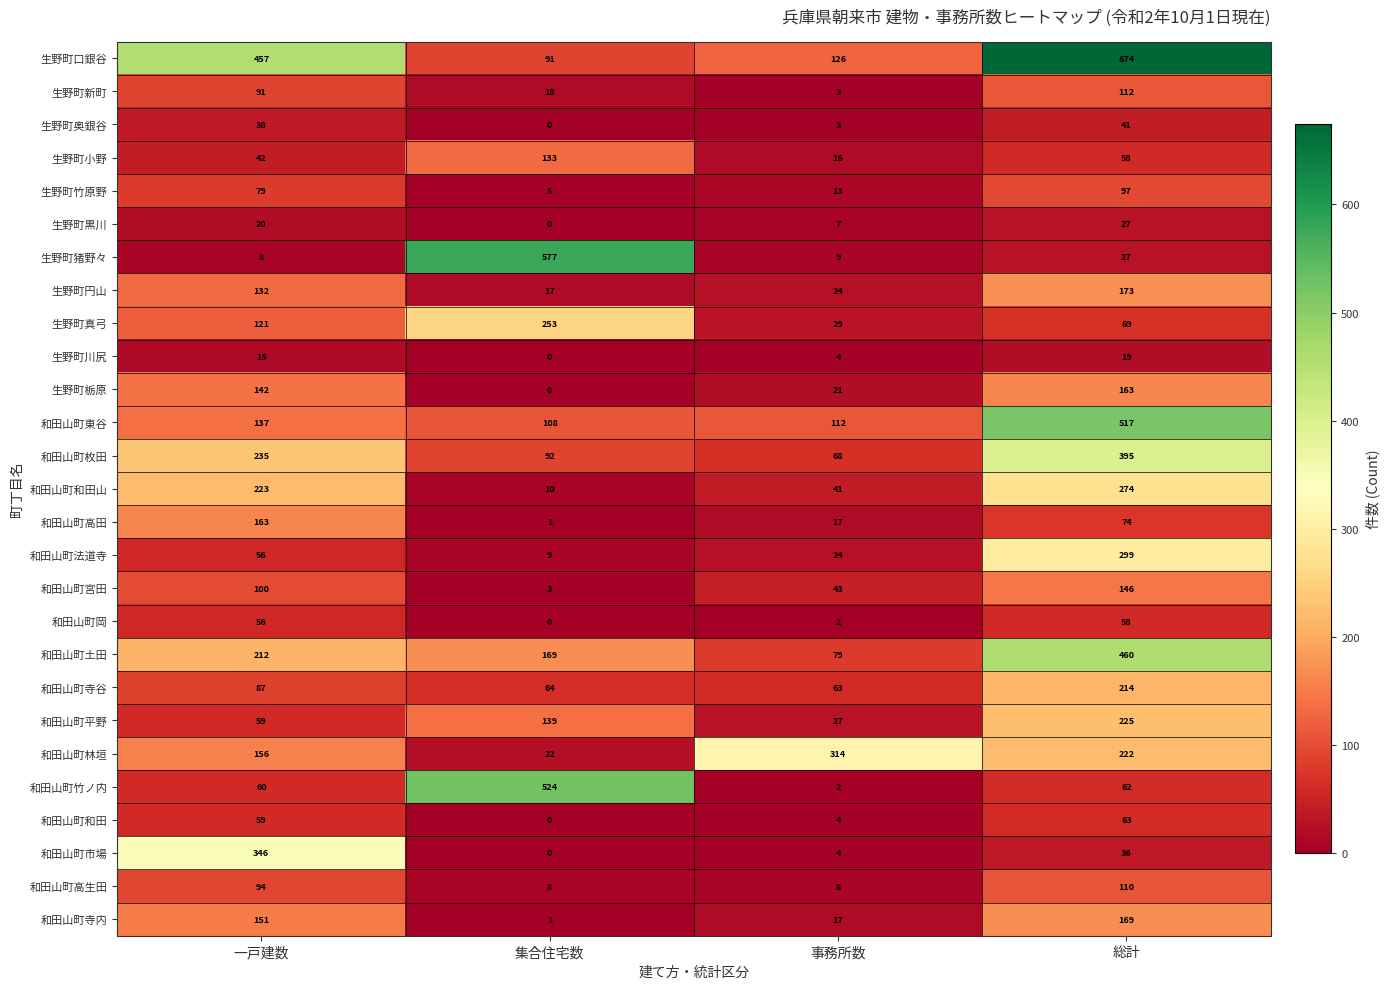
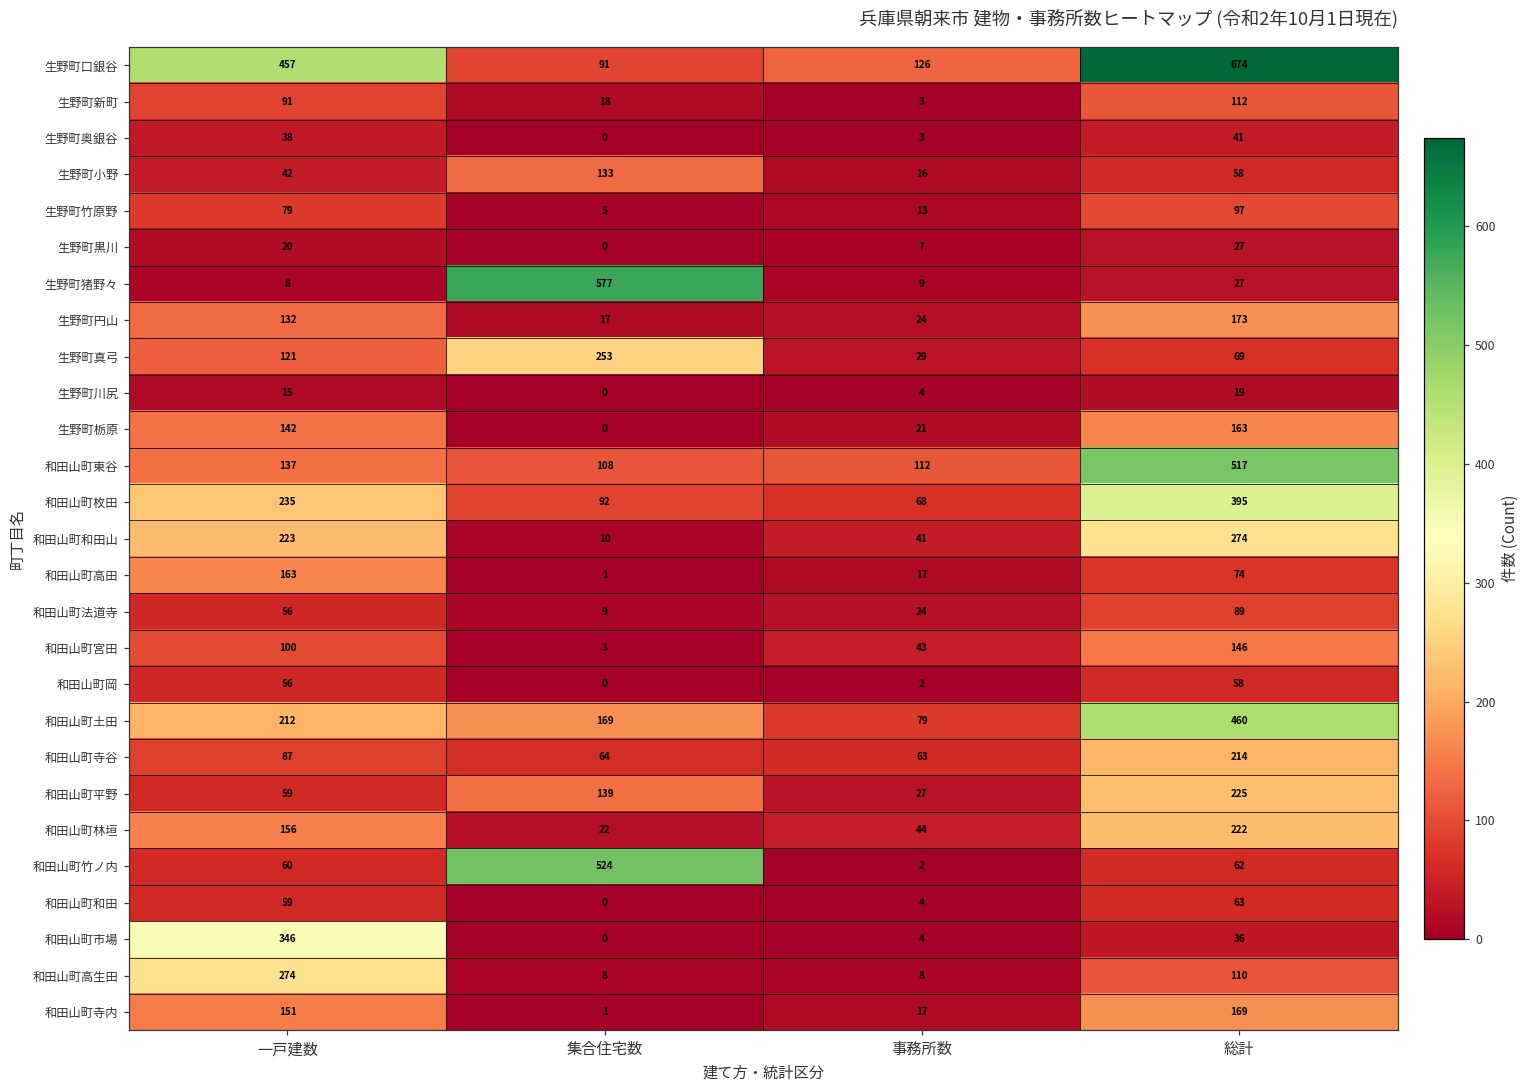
  {
    "生野町口銀谷": {
      "一戸建数": 457,
      "集合住宅数": 91,
      "事務所数": 126,
      "総計": 674
    },
    "生野町新町": {
      "一戸建数": 91,
      "集合住宅数": 18,
      "事務所数": 3,
      "総計": 112
    },
    "生野町奥銀谷": {
      "一戸建数": 38,
      "集合住宅数": 0,
      "事務所数": 3,
      "総計": 41
    },
    "生野町小野": {
      "一戸建数": 42,
      "集合住宅数": 133,
      "事務所数": 16,
      "総計": 58
    },
    "生野町竹原野": {
      "一戸建数": 79,
      "集合住宅数": 5,
      "事務所数": 13,
      "総計": 97
    },
    "生野町黒川": {
      "一戸建数": 20,
      "集合住宅数": 0,
      "事務所数": 7,
      "総計": 27
    },
    "生野町猪野々": {
      "一戸建数": 8,
      "集合住宅数": 577,
      "事務所数": 9,
      "総計": 27
    },
    "生野町円山": {
      "一戸建数": 132,
      "集合住宅数": 17,
      "事務所数": 24,
      "総計": 173
    },
    "生野町真弓": {
      "一戸建数": 121,
      "集合住宅数": 253,
      "事務所数": 29,
      "総計": 69
    },
    "生野町川尻": {
      "一戸建数": 15,
      "集合住宅数": 0,
      "事務所数": 4,
      "総計": 19
    },
    "生野町栃原": {
      "一戸建数": 142,
      "集合住宅数": 0,
      "事務所数": 21,
      "総計": 163
    },
    "和田山町東谷": {
      "一戸建数": 137,
      "集合住宅数": 108,
      "事務所数": 112,
      "総計": 517
    },
    "和田山町枚田": {
      "一戸建数": 235,
      "集合住宅数": 92,
      "事務所数": 68,
      "総計": 395
    },
    "和田山町和田山": {
      "一戸建数": 223,
      "集合住宅数": 10,
      "事務所数": 41,
      "総計": 274
    },
    "和田山町高田": {
      "一戸建数": 163,
      "集合住宅数": 1,
      "事務所数": 17,
      "総計": 74
    },
    "和田山町法道寺": {
      "一戸建数": 56,
      "集合住宅数": 9,
      "事務所数": 24,
-     "総計": 299
+     "総計": 89
    },
    "和田山町宮田": {
      "一戸建数": 100,
      "集合住宅数": 3,
      "事務所数": 43,
      "総計": 146
    },
    "和田山町岡": {
      "一戸建数": 56,
      "集合住宅数": 0,
      "事務所数": 2,
      "総計": 58
    },
    "和田山町土田": {
      "一戸建数": 212,
      "集合住宅数": 169,
      "事務所数": 79,
      "総計": 460
    },
    "和田山町寺谷": {
      "一戸建数": 87,
      "集合住宅数": 64,
      "事務所数": 63,
      "総計": 214
    },
    "和田山町平野": {
      "一戸建数": 59,
      "集合住宅数": 139,
      "事務所数": 27,
      "総計": 225
    },
    "和田山町林垣": {
      "一戸建数": 156,
      "集合住宅数": 22,
-     "事務所数": 314,
+     "事務所数": 44,
      "総計": 222
    },
    "和田山町竹ノ内": {
      "一戸建数": 60,
      "集合住宅数": 524,
      "事務所数": 2,
      "総計": 62
    },
    "和田山町和田": {
      "一戸建数": 59,
      "集合住宅数": 0,
      "事務所数": 4,
      "総計": 63
    },
    "和田山町市場": {
      "一戸建数": 346,
      "集合住宅数": 0,
      "事務所数": 4,
      "総計": 36
    },
    "和田山町高生田": {
-     "一戸建数": 94,
+     "一戸建数": 274,
      "集合住宅数": 8,
      "事務所数": 8,
      "総計": 110
    },
    "和田山町寺内": {
      "一戸建数": 151,
      "集合住宅数": 1,
      "事務所数": 17,
      "総計": 169
    }
  }
